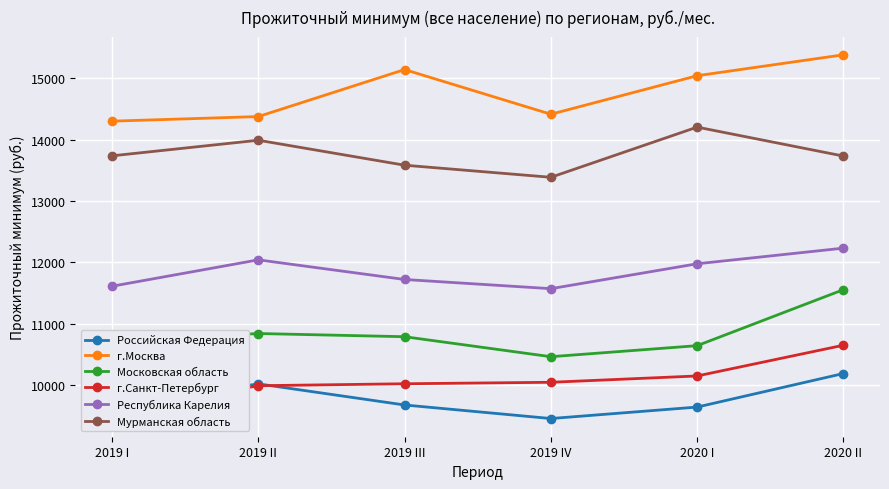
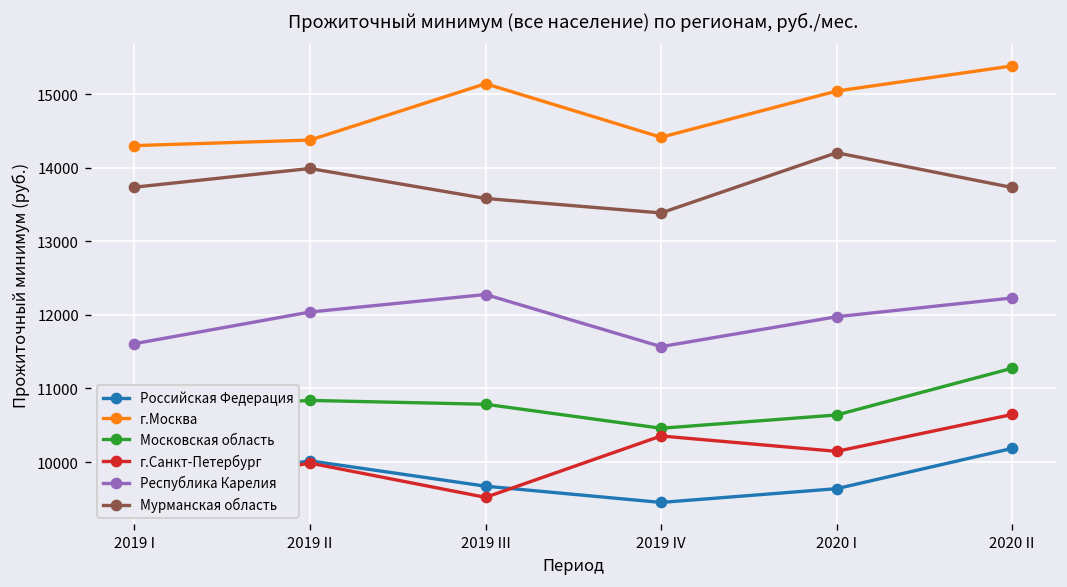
  {
    "Российская Федерация": {
      "2019 III": 9700,
      "2019 IV": 9500,
      "2020 I": 9600,
      "2020 II": 10200
    },
    "г.Москва": {
      "2019 I": 14300,
      "2019 II": 14400,
      "2019 III": 15100,
      "2019 IV": 14400,
      "2020 I": 15000,
      "2020 II": 15400
    },
    "Московская область": {
      "2019 II": 10800,
      "2019 III": 10800,
      "2019 IV": 10500,
      "2020 I": 10600,
-     "2020 II": 11600
+     "2020 II": 11300
    },
    "г.Санкт-Петербург": {
-     "2019 III": 10000,
-     "2019 IV": 10000,
+     "2019 III": 9500,
+     "2019 IV": 10400,
      "2020 I": 10100,
      "2020 II": 10600
    },
    "Республика Карелия": {
      "2019 I": 11600,
      "2019 II": 12000,
-     "2019 III": 11700,
+     "2019 III": 12300,
      "2019 IV": 11600,
      "2020 I": 12000,
      "2020 II": 12200
    },
    "Мурманская область": {
      "2019 I": 13700,
      "2019 II": 14000,
      "2019 III": 13600,
      "2019 IV": 13400,
      "2020 I": 14200,
      "2020 II": 13700
    }
  }
